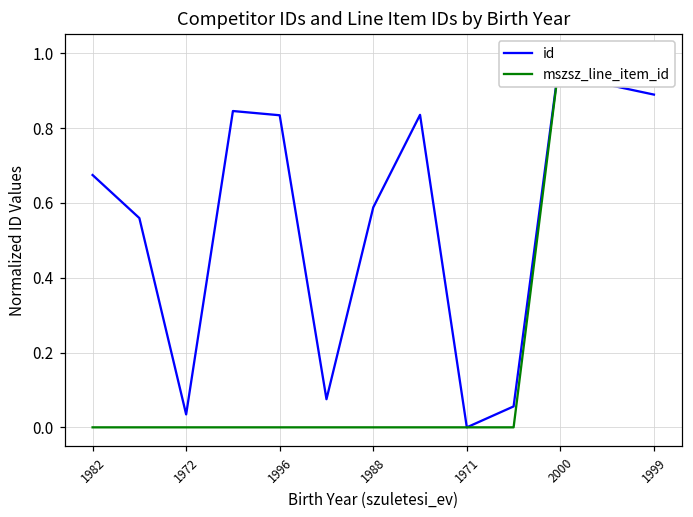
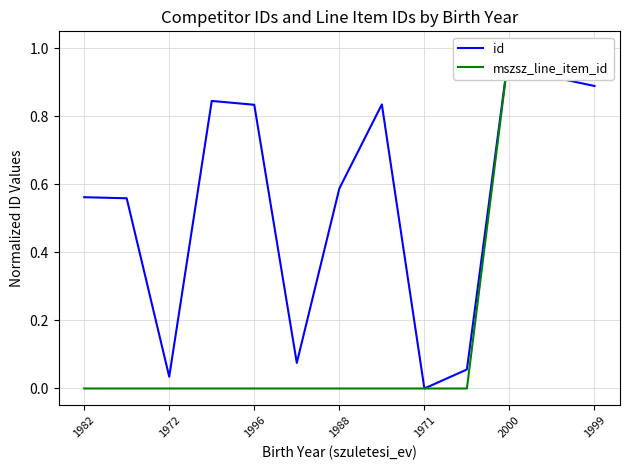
  {
    "id": {
-     "1982": 0.67,
+     "1982": 0.56,
      "1972": 0.03,
      "1996": 0.83,
      "1988": 0.59,
      "1999": 0.89
    },
    "mszsz_line_item_id": {
      "1982": 0.00,
      "1972": 0.00,
      "1996": 0.00,
      "1988": 0.00
    }
  }
